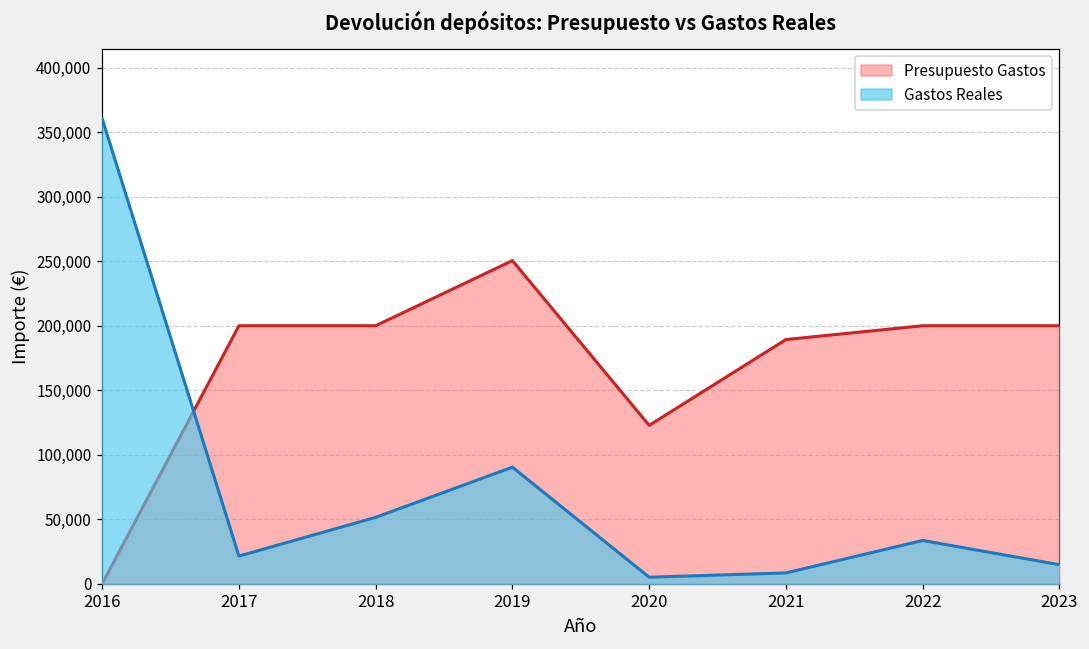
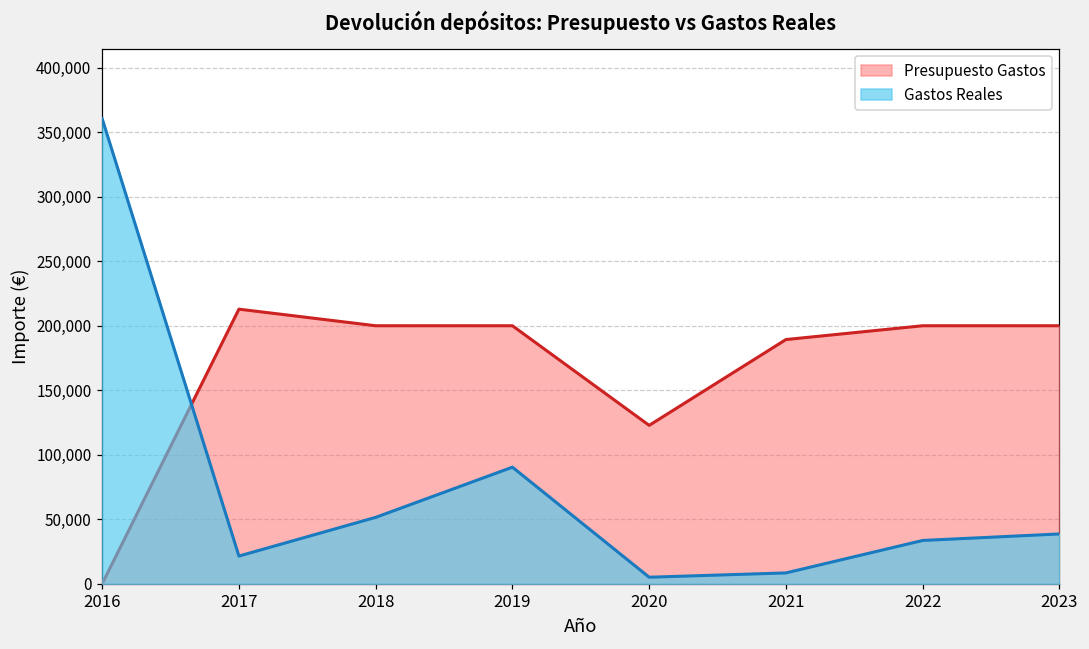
  {
    "Presupuesto Gastos": {
      "2016": "0",
-     "2017": "200,000",
+     "2017": "213,000",
      "2018": "200,000",
-     "2019": "250,000",
+     "2019": "200,000",
      "2020": "123,000",
      "2021": "189,000",
      "2022": "200,000",
      "2023": "200,000"
    },
    "Gastos Reales": {
      "2016": "361,000",
      "2017": "21,000",
      "2018": "51,000",
      "2019": "90,000",
      "2020": "5,000",
      "2021": "8,000",
      "2022": "34,000",
-     "2023": "15,000"
+     "2023": "39,000"
    }
  }
